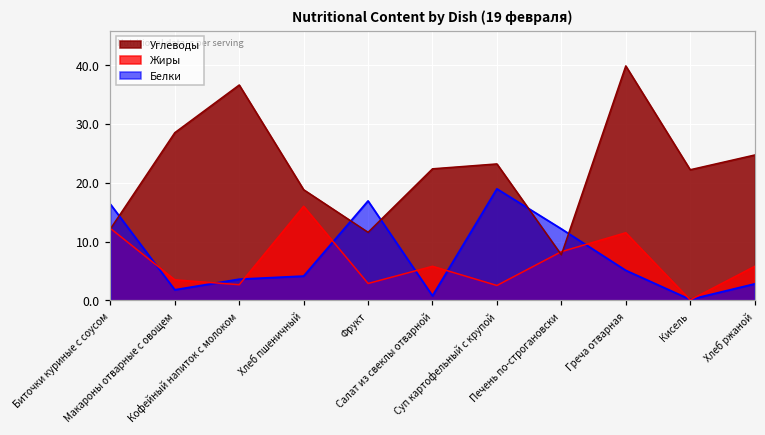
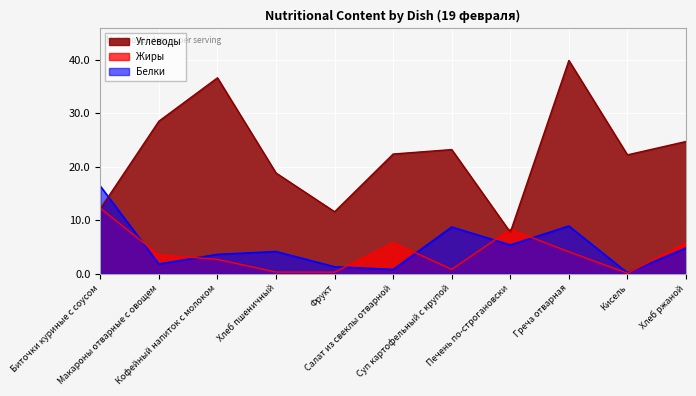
  {
    "Углеводы": {
      "Макароны отварные с овощем": 29,
      "Кофейный напиток с молоком": 37,
      "Хлеб пшеничный": 19,
      "Фрукт": 12,
      "Салат из свеклы отварной": 22,
      "Суп картофельный с крупой": 23,
      "Печень по-строгановски": 8,
      "Греча отварная": 40,
      "Кисель": 22,
      "Хлеб ржаной": 25
    },
    "Жиры": {
      "Макароны отварные с овощем": 4,
      "Кофейный напиток с молоком": 3,
-     "Хлеб пшеничный": 16,
-     "Фрукт": 3,
+     "Хлеб пшеничный": 0,
+     "Фрукт": 0,
      "Салат из свеклы отварной": 6,
-     "Суп картофельный с крупой": 3,
+     "Суп картофельный с крупой": 1,
      "Печень по-строгановски": 8,
-     "Греча отварная": 12,
+     "Греча отварная": 4,
      "Хлеб ржаной": 6
    },
    "Белки": {
      "Биточки куриные с соусом": 16,
      "Макароны отварные с овощем": 2,
      "Кофейный напиток с молоком": 4,
      "Хлеб пшеничный": 4,
-     "Фрукт": 17,
+     "Фрукт": 1,
      "Салат из свеклы отварной": 1,
-     "Суп картофельный с крупой": 19,
-     "Печень по-строгановски": 12,
-     "Греча отварная": 5,
-     "Хлеб ржаной": 3
+     "Суп картофельный с крупой": 9,
+     "Печень по-строгановски": 5,
+     "Греча отварная": 9,
+     "Хлеб ржаной": 5
    }
  }
